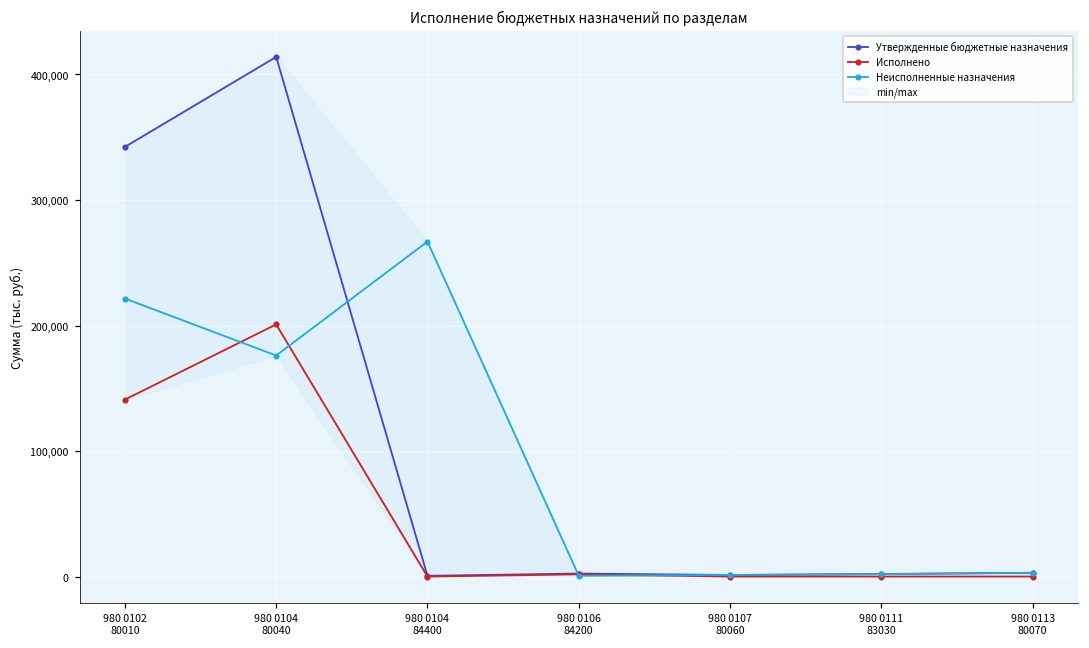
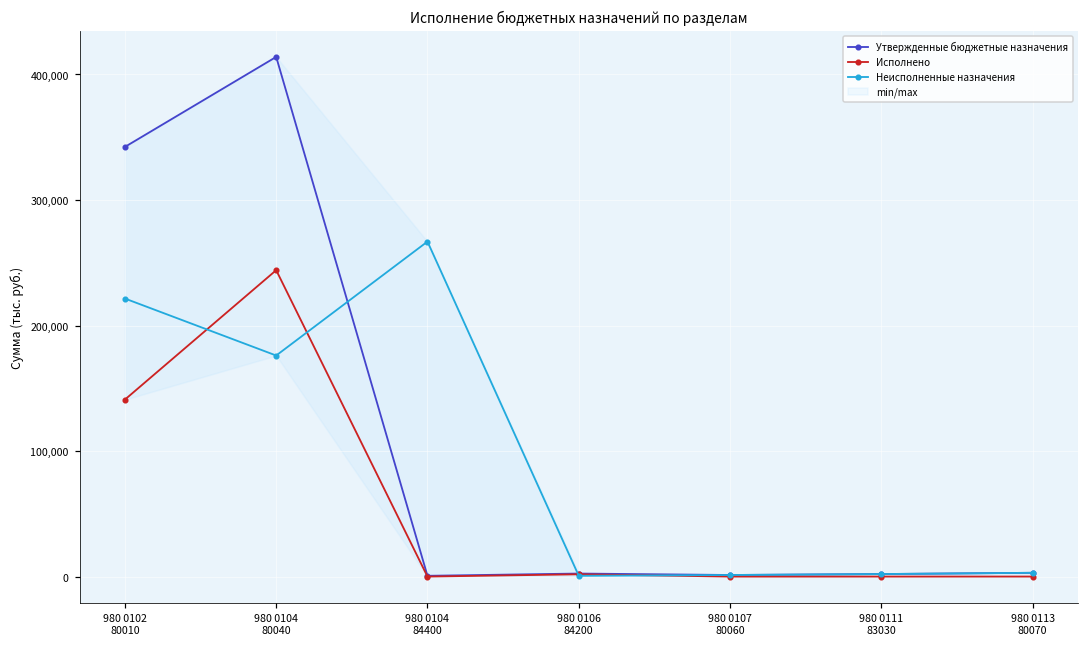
  {
    "Исполнено": {
      "980 0102 80010": "141,000",
-     "980 0104 80040": "201,000",
+     "980 0104 80040": "244,000",
      "980 0113 80070": "0"
    },
    "Неисполненные назначения": {
      "980 0102 80010": "222,000",
      "980 0104 80040": "176,000"
    }
  }
